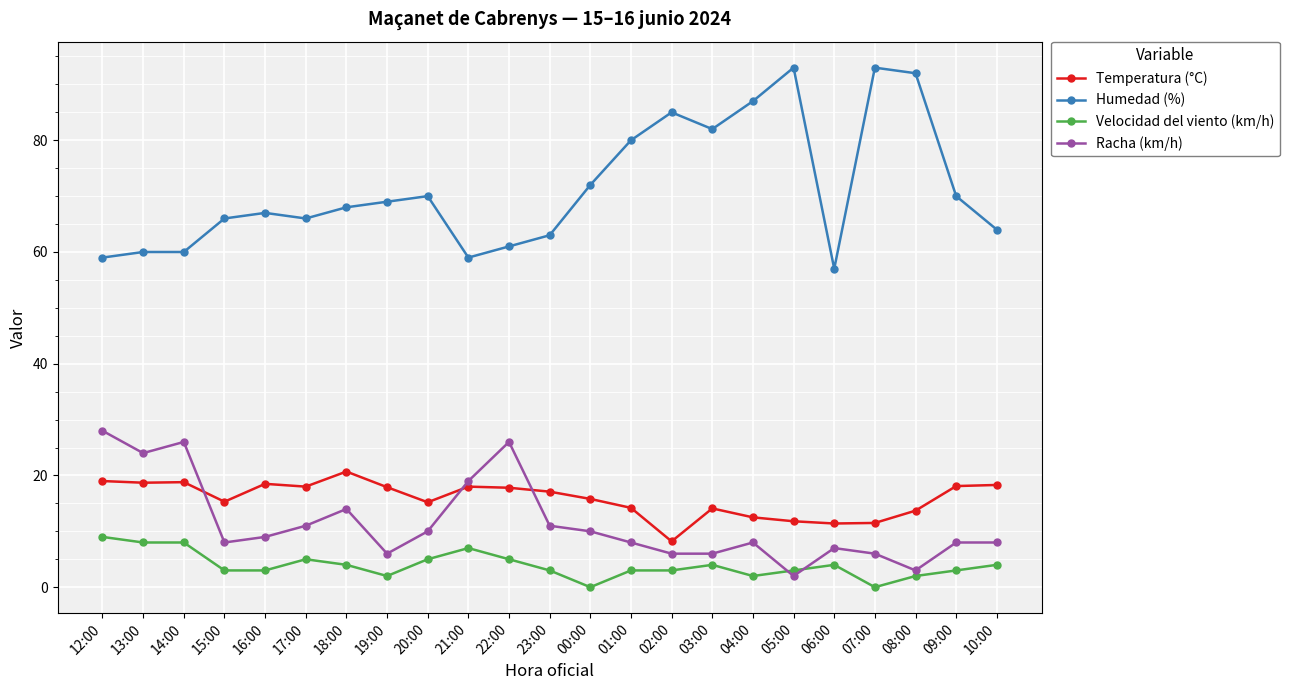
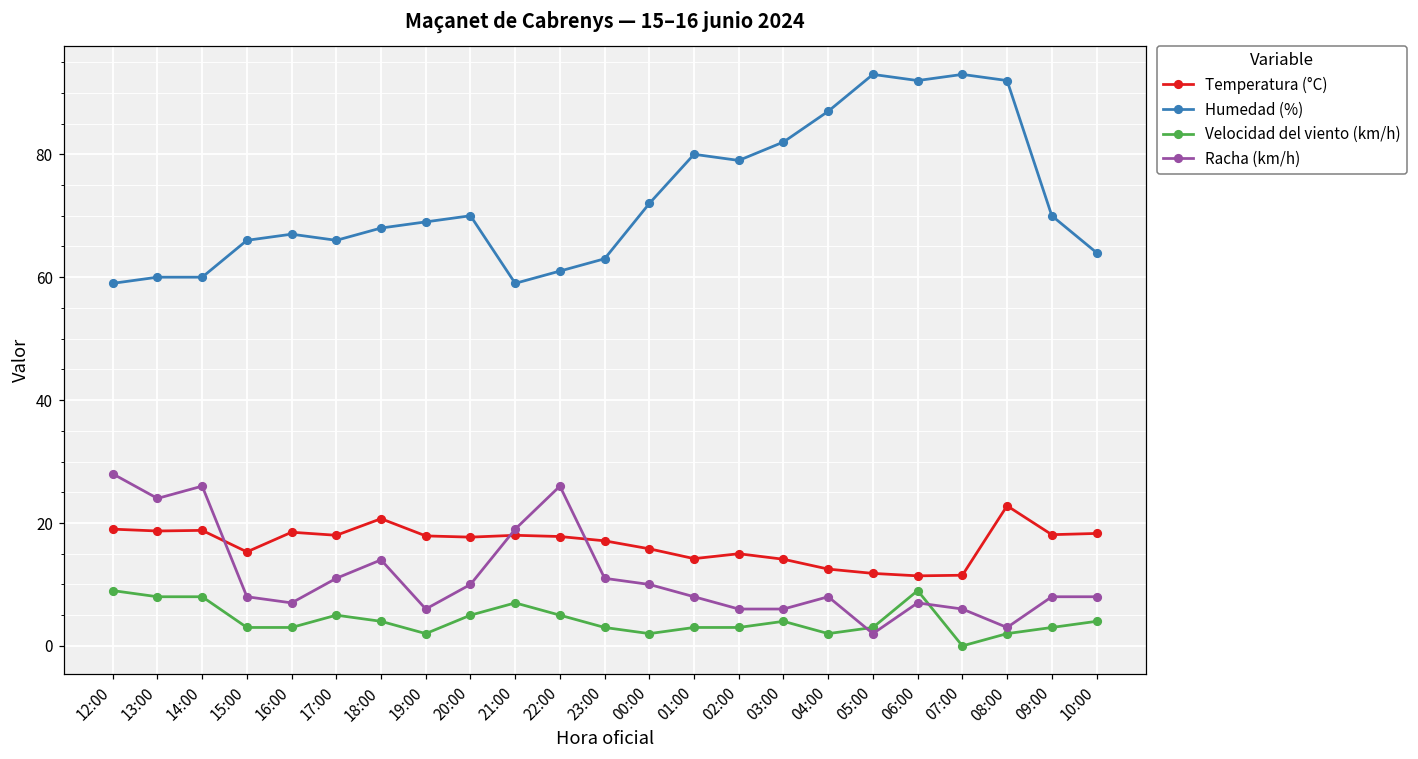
  {
    "Temperatura (°C)": {
      "12:00": 19,
      "13:00": 19,
      "14:00": 19,
      "15:00": 15,
      "16:00": 19,
      "17:00": 18,
      "18:00": 21,
      "19:00": 18,
-     "20:00": 15,
+     "20:00": 18,
      "21:00": 18,
      "22:00": 18,
      "23:00": 17,
      "00:00": 16,
      "01:00": 14,
-     "02:00": 8,
+     "02:00": 15,
      "03:00": 14,
      "04:00": 13,
      "05:00": 12,
      "06:00": 11,
      "07:00": 12,
-     "08:00": 14,
+     "08:00": 23,
      "09:00": 18,
      "10:00": 18
    },
    "Humedad (%)": {
      "12:00": 59,
      "13:00": 60,
      "14:00": 60,
      "15:00": 66,
      "16:00": 67,
      "17:00": 66,
      "18:00": 68,
      "19:00": 69,
      "20:00": 70,
      "21:00": 59,
      "22:00": 61,
      "23:00": 63,
      "00:00": 72,
      "01:00": 80,
-     "02:00": 85,
+     "02:00": 79,
      "03:00": 82,
      "04:00": 87,
      "05:00": 93,
-     "06:00": 57,
+     "06:00": 92,
      "07:00": 93,
      "08:00": 92,
      "09:00": 70,
      "10:00": 64
    },
    "Velocidad del viento (km/h)": {
      "12:00": 9,
      "13:00": 8,
      "14:00": 8,
      "15:00": 3,
      "16:00": 3,
      "17:00": 5,
      "18:00": 4,
      "19:00": 2,
      "20:00": 5,
      "21:00": 7,
      "22:00": 5,
      "23:00": 3,
-     "00:00": 0,
+     "00:00": 2,
      "01:00": 3,
      "02:00": 3,
      "03:00": 4,
      "04:00": 2,
      "05:00": 3,
-     "06:00": 4,
+     "06:00": 9,
      "07:00": 0,
      "08:00": 2,
      "09:00": 3,
      "10:00": 4
    },
    "Racha (km/h)": {
      "12:00": 28,
      "13:00": 24,
      "14:00": 26,
      "15:00": 8,
-     "16:00": 9,
+     "16:00": 7,
      "17:00": 11,
      "18:00": 14,
      "19:00": 6,
      "20:00": 10,
      "21:00": 19,
      "22:00": 26,
      "23:00": 11,
      "00:00": 10,
      "01:00": 8,
      "02:00": 6,
      "03:00": 6,
      "04:00": 8,
      "05:00": 2,
      "06:00": 7,
      "07:00": 6,
      "08:00": 3,
      "09:00": 8,
      "10:00": 8
    }
  }
